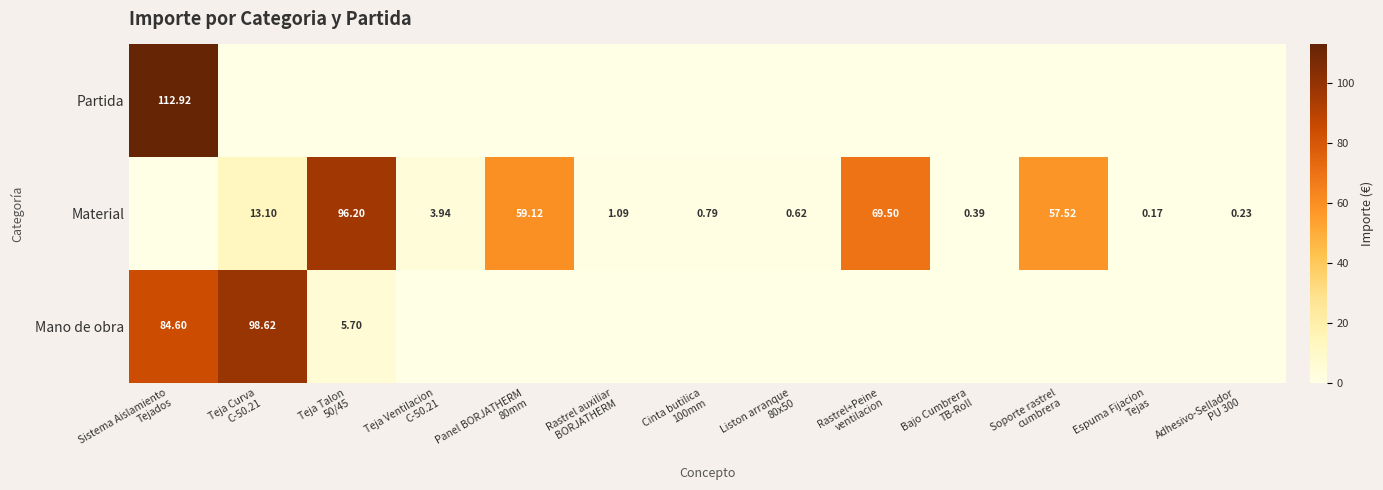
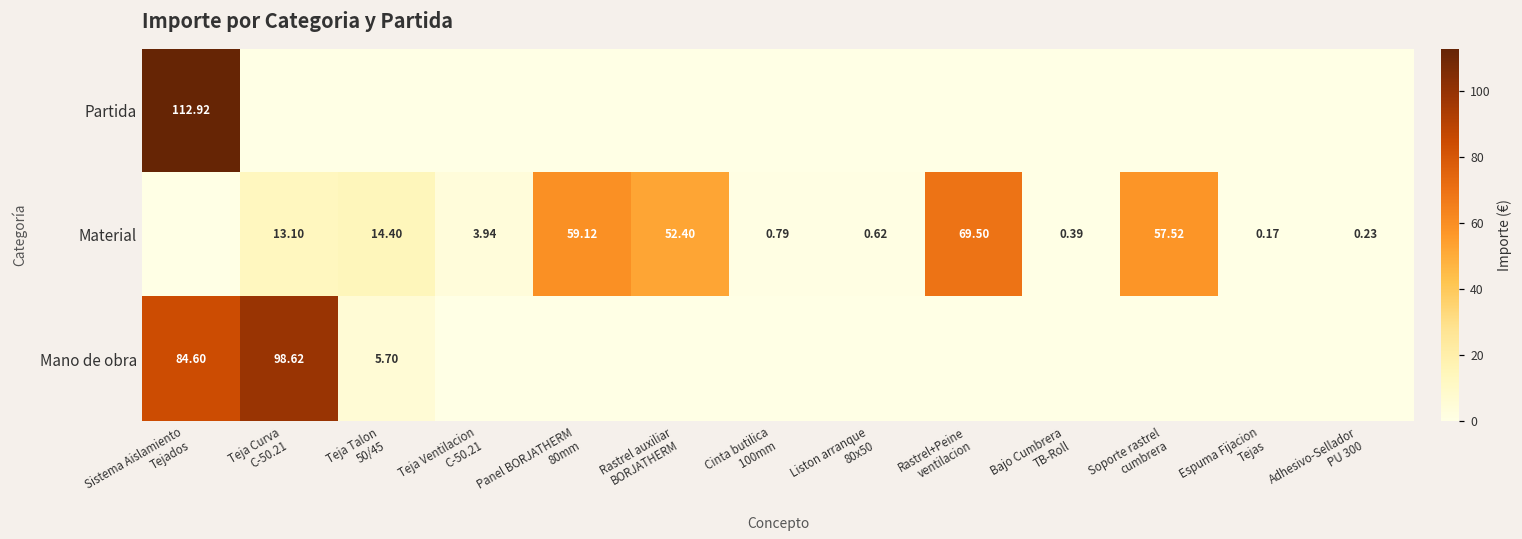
  {
    "Partida": {
      "Sistema Aislamiento Tejados": 112.92
    },
    "Material": {
      "Teja Curva C-50.21": 13.10,
-     "Teja Talon 50/45": 96.20,
+     "Teja Talon 50/45": 14.40,
      "Teja Ventilacion C-50.21": 3.94,
      "Panel BORJATHERM 80mm": 59.12,
-     "Rastrel auxiliar BORJATHERM": 1.09,
+     "Rastrel auxiliar BORJATHERM": 52.40,
      "Cinta butilica 100mm": 0.79,
      "Liston arranque 80x50": 0.62,
      "Rastrel+Peine ventilacion": 69.50,
      "Bajo Cumbrera TB-Roll": 0.39,
      "Soporte rastrel cumbrera": 57.52,
      "Espuma Fijacion Tejas": 0.17,
      "Adhesivo-Sellador PU 300": 0.23
    },
    "Mano de obra": {
      "Sistema Aislamiento Tejados": 84.60,
      "Teja Curva C-50.21": 98.62,
      "Teja Talon 50/45": 5.70
    }
  }
